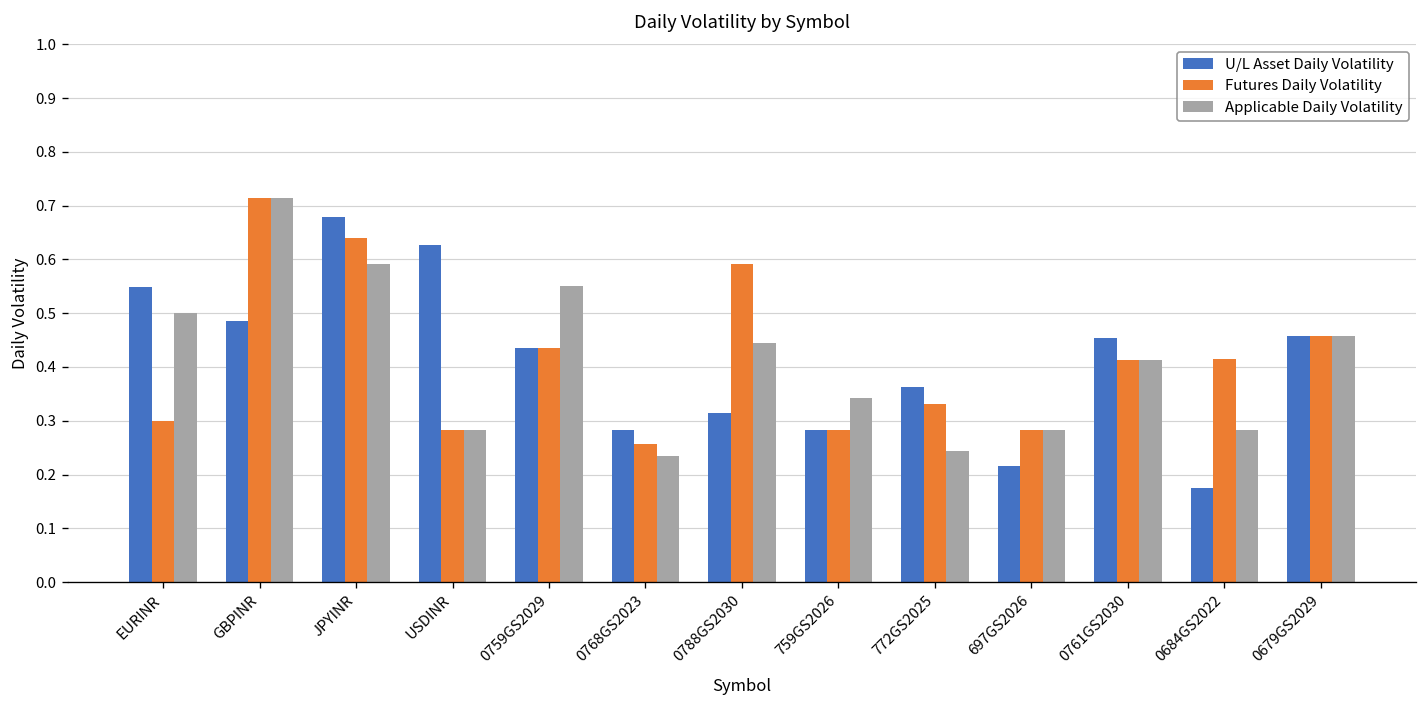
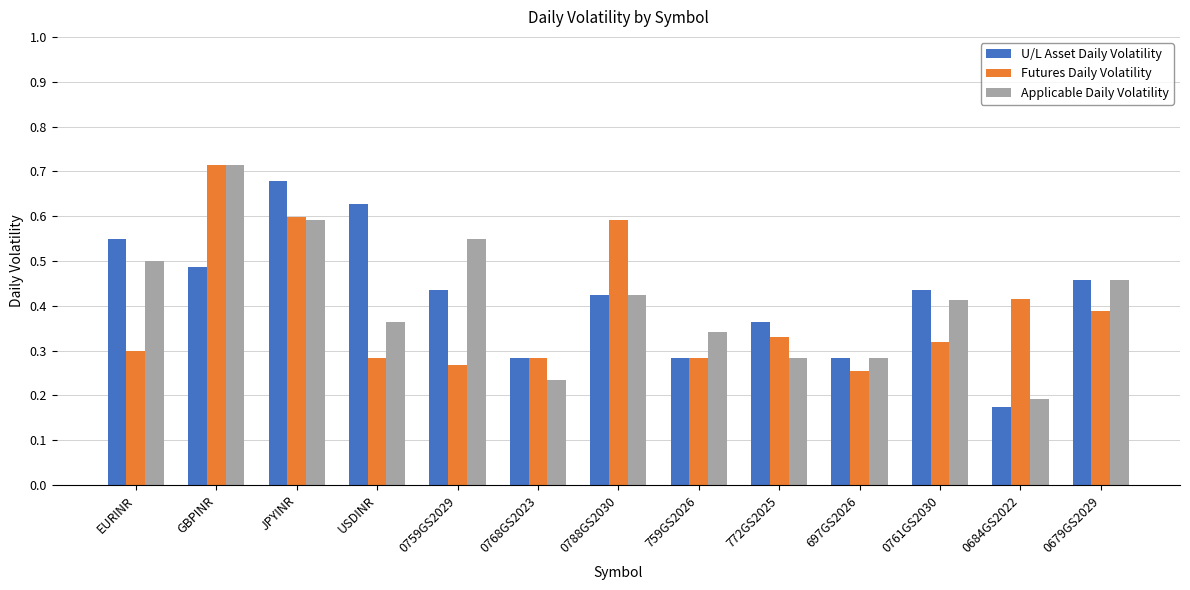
  {
    "U/L Asset Daily Volatility": {
      "EURINR": 0.55,
      "GBPINR": 0.49,
      "JPYINR": 0.68,
      "USDINR": 0.63,
      "0759GS2029": 0.44,
      "0768GS2023": 0.28,
-     "0788GS2030": 0.31,
+     "0788GS2030": 0.42,
      "759GS2026": 0.28,
      "772GS2025": 0.36,
-     "697GS2026": 0.22,
-     "0761GS2030": 0.45,
+     "697GS2026": 0.28,
+     "0761GS2030": 0.44,
      "0684GS2022": 0.17,
      "0679GS2029": 0.46
    },
    "Futures Daily Volatility": {
      "EURINR": 0.30,
      "GBPINR": 0.71,
-     "JPYINR": 0.64,
+     "JPYINR": 0.60,
      "USDINR": 0.28,
-     "0759GS2029": 0.44,
-     "0768GS2023": 0.26,
+     "0759GS2029": 0.27,
+     "0768GS2023": 0.28,
      "0788GS2030": 0.59,
      "759GS2026": 0.28,
      "772GS2025": 0.33,
-     "697GS2026": 0.28,
-     "0761GS2030": 0.41,
+     "697GS2026": 0.25,
+     "0761GS2030": 0.32,
      "0684GS2022": 0.42,
-     "0679GS2029": 0.46
+     "0679GS2029": 0.39
    },
    "Applicable Daily Volatility": {
      "EURINR": 0.50,
      "GBPINR": 0.71,
      "JPYINR": 0.59,
-     "USDINR": 0.28,
+     "USDINR": 0.36,
      "0759GS2029": 0.55,
      "0768GS2023": 0.23,
-     "0788GS2030": 0.45,
+     "0788GS2030": 0.42,
      "759GS2026": 0.34,
-     "772GS2025": 0.24,
+     "772GS2025": 0.28,
      "697GS2026": 0.28,
      "0761GS2030": 0.41,
-     "0684GS2022": 0.28,
+     "0684GS2022": 0.19,
      "0679GS2029": 0.46
    }
  }
